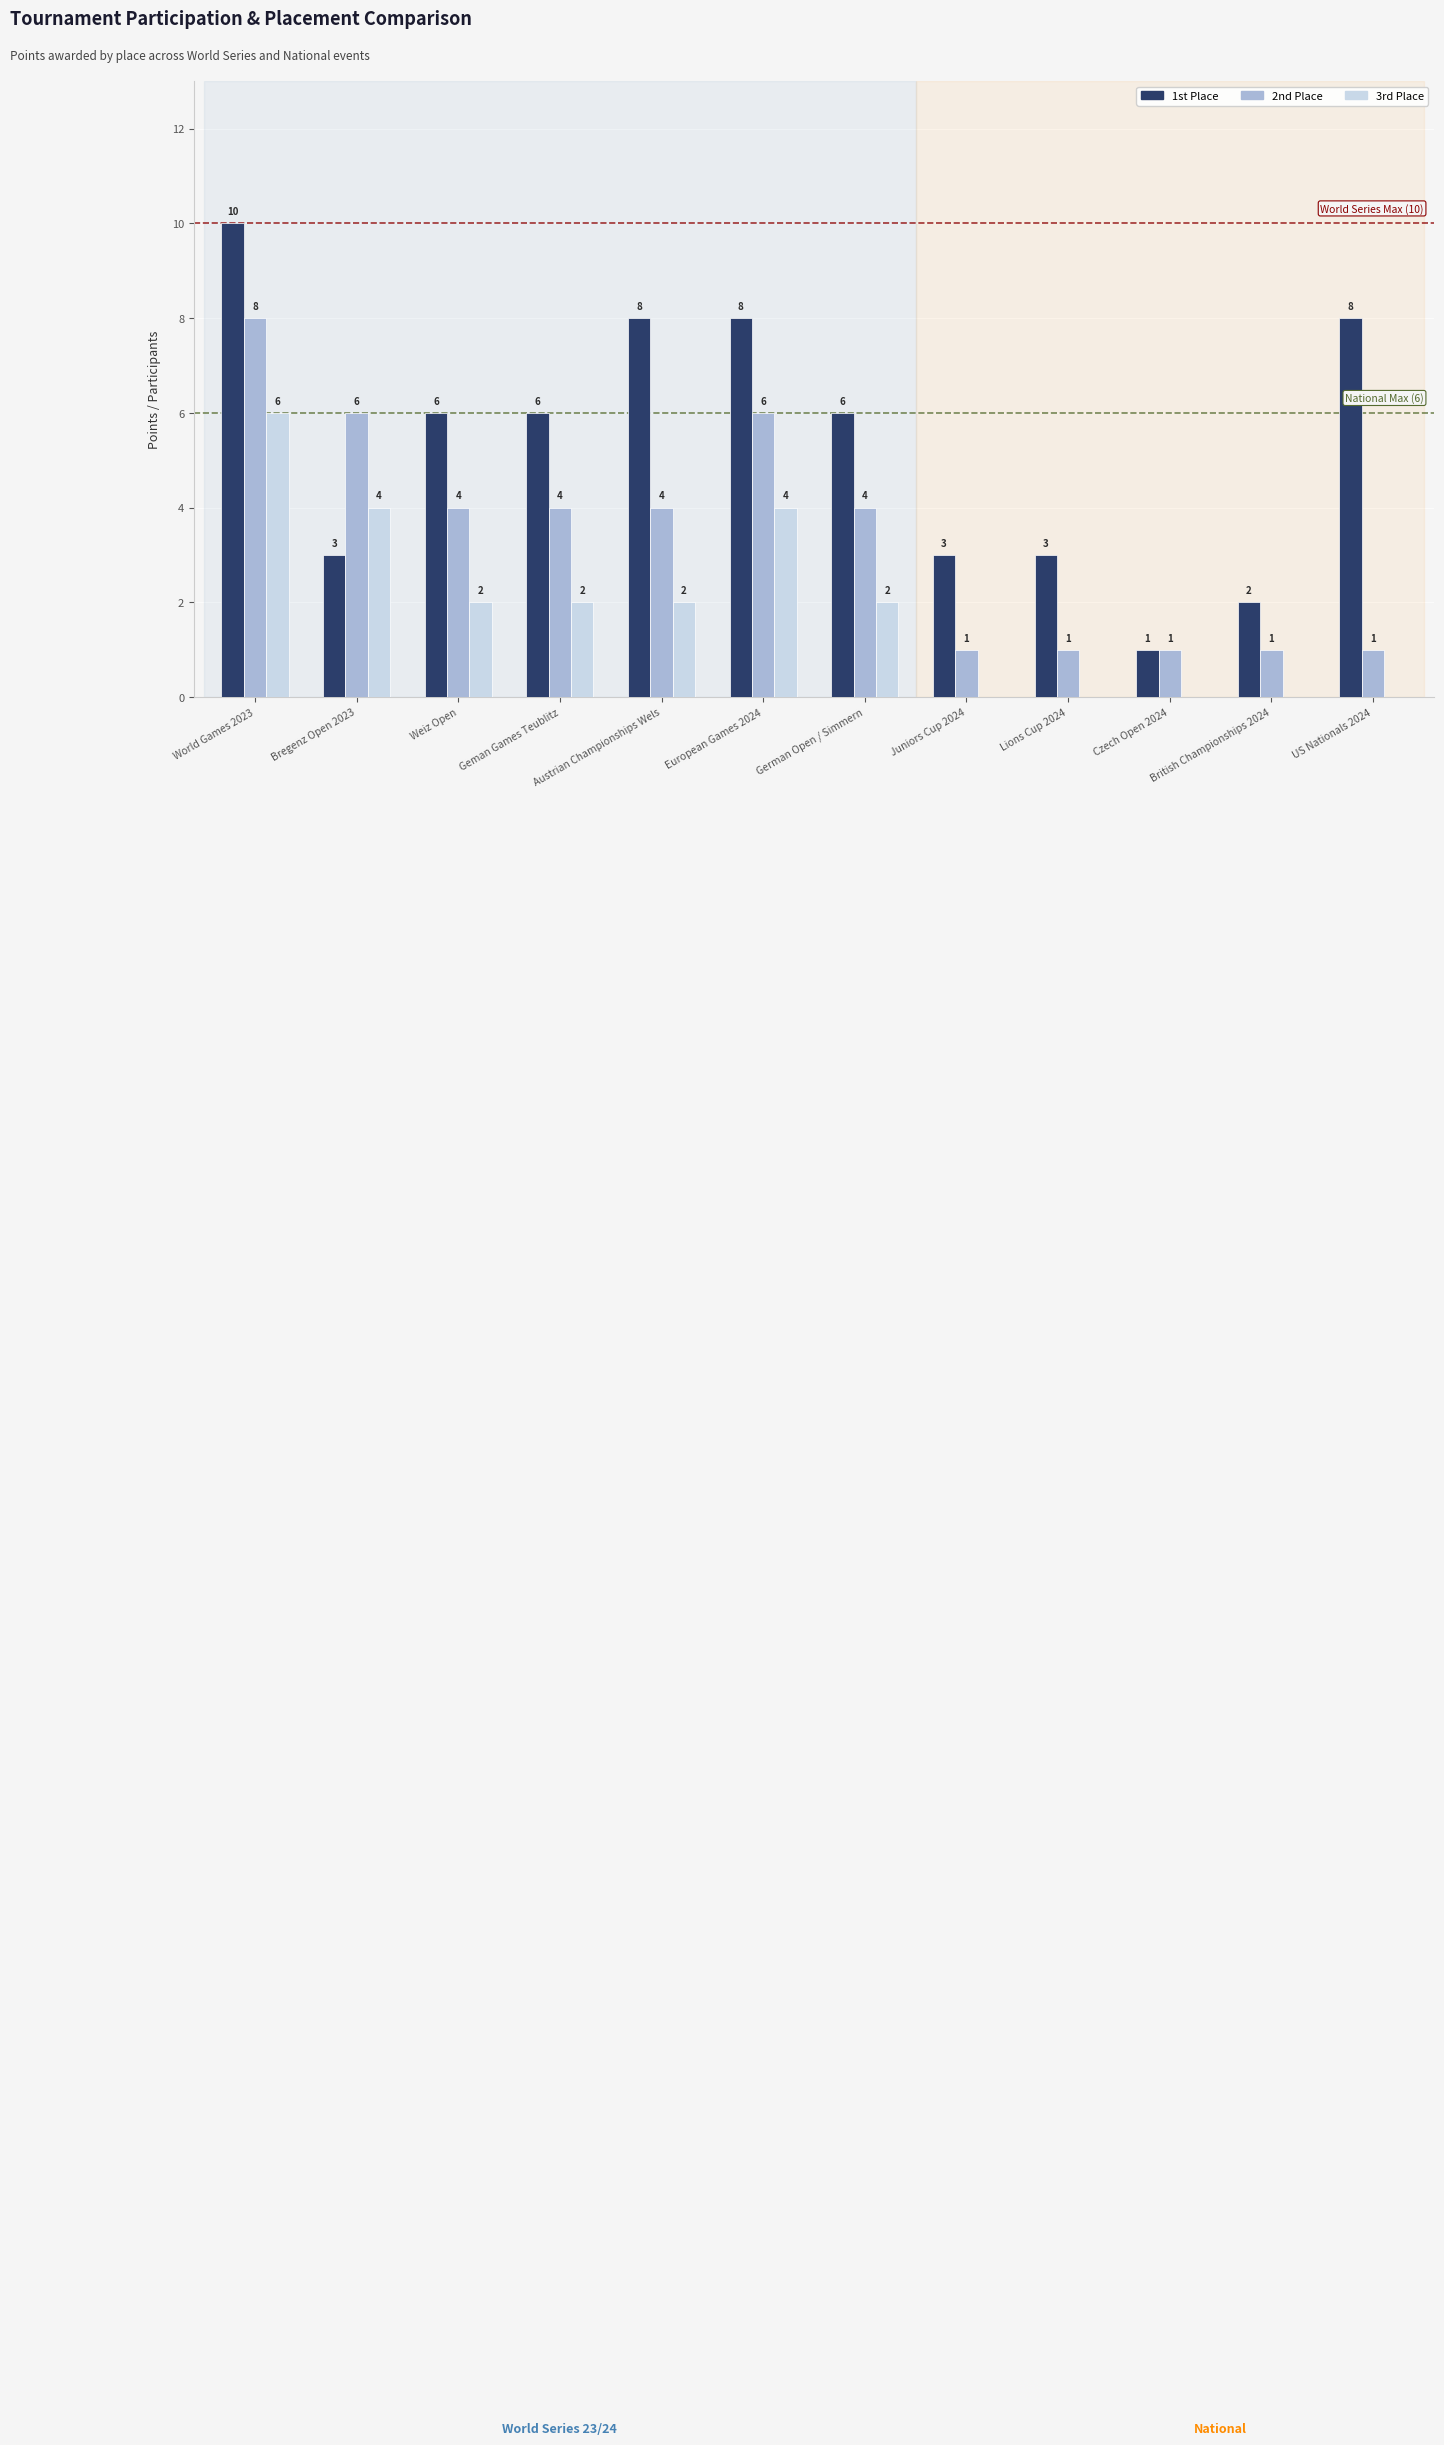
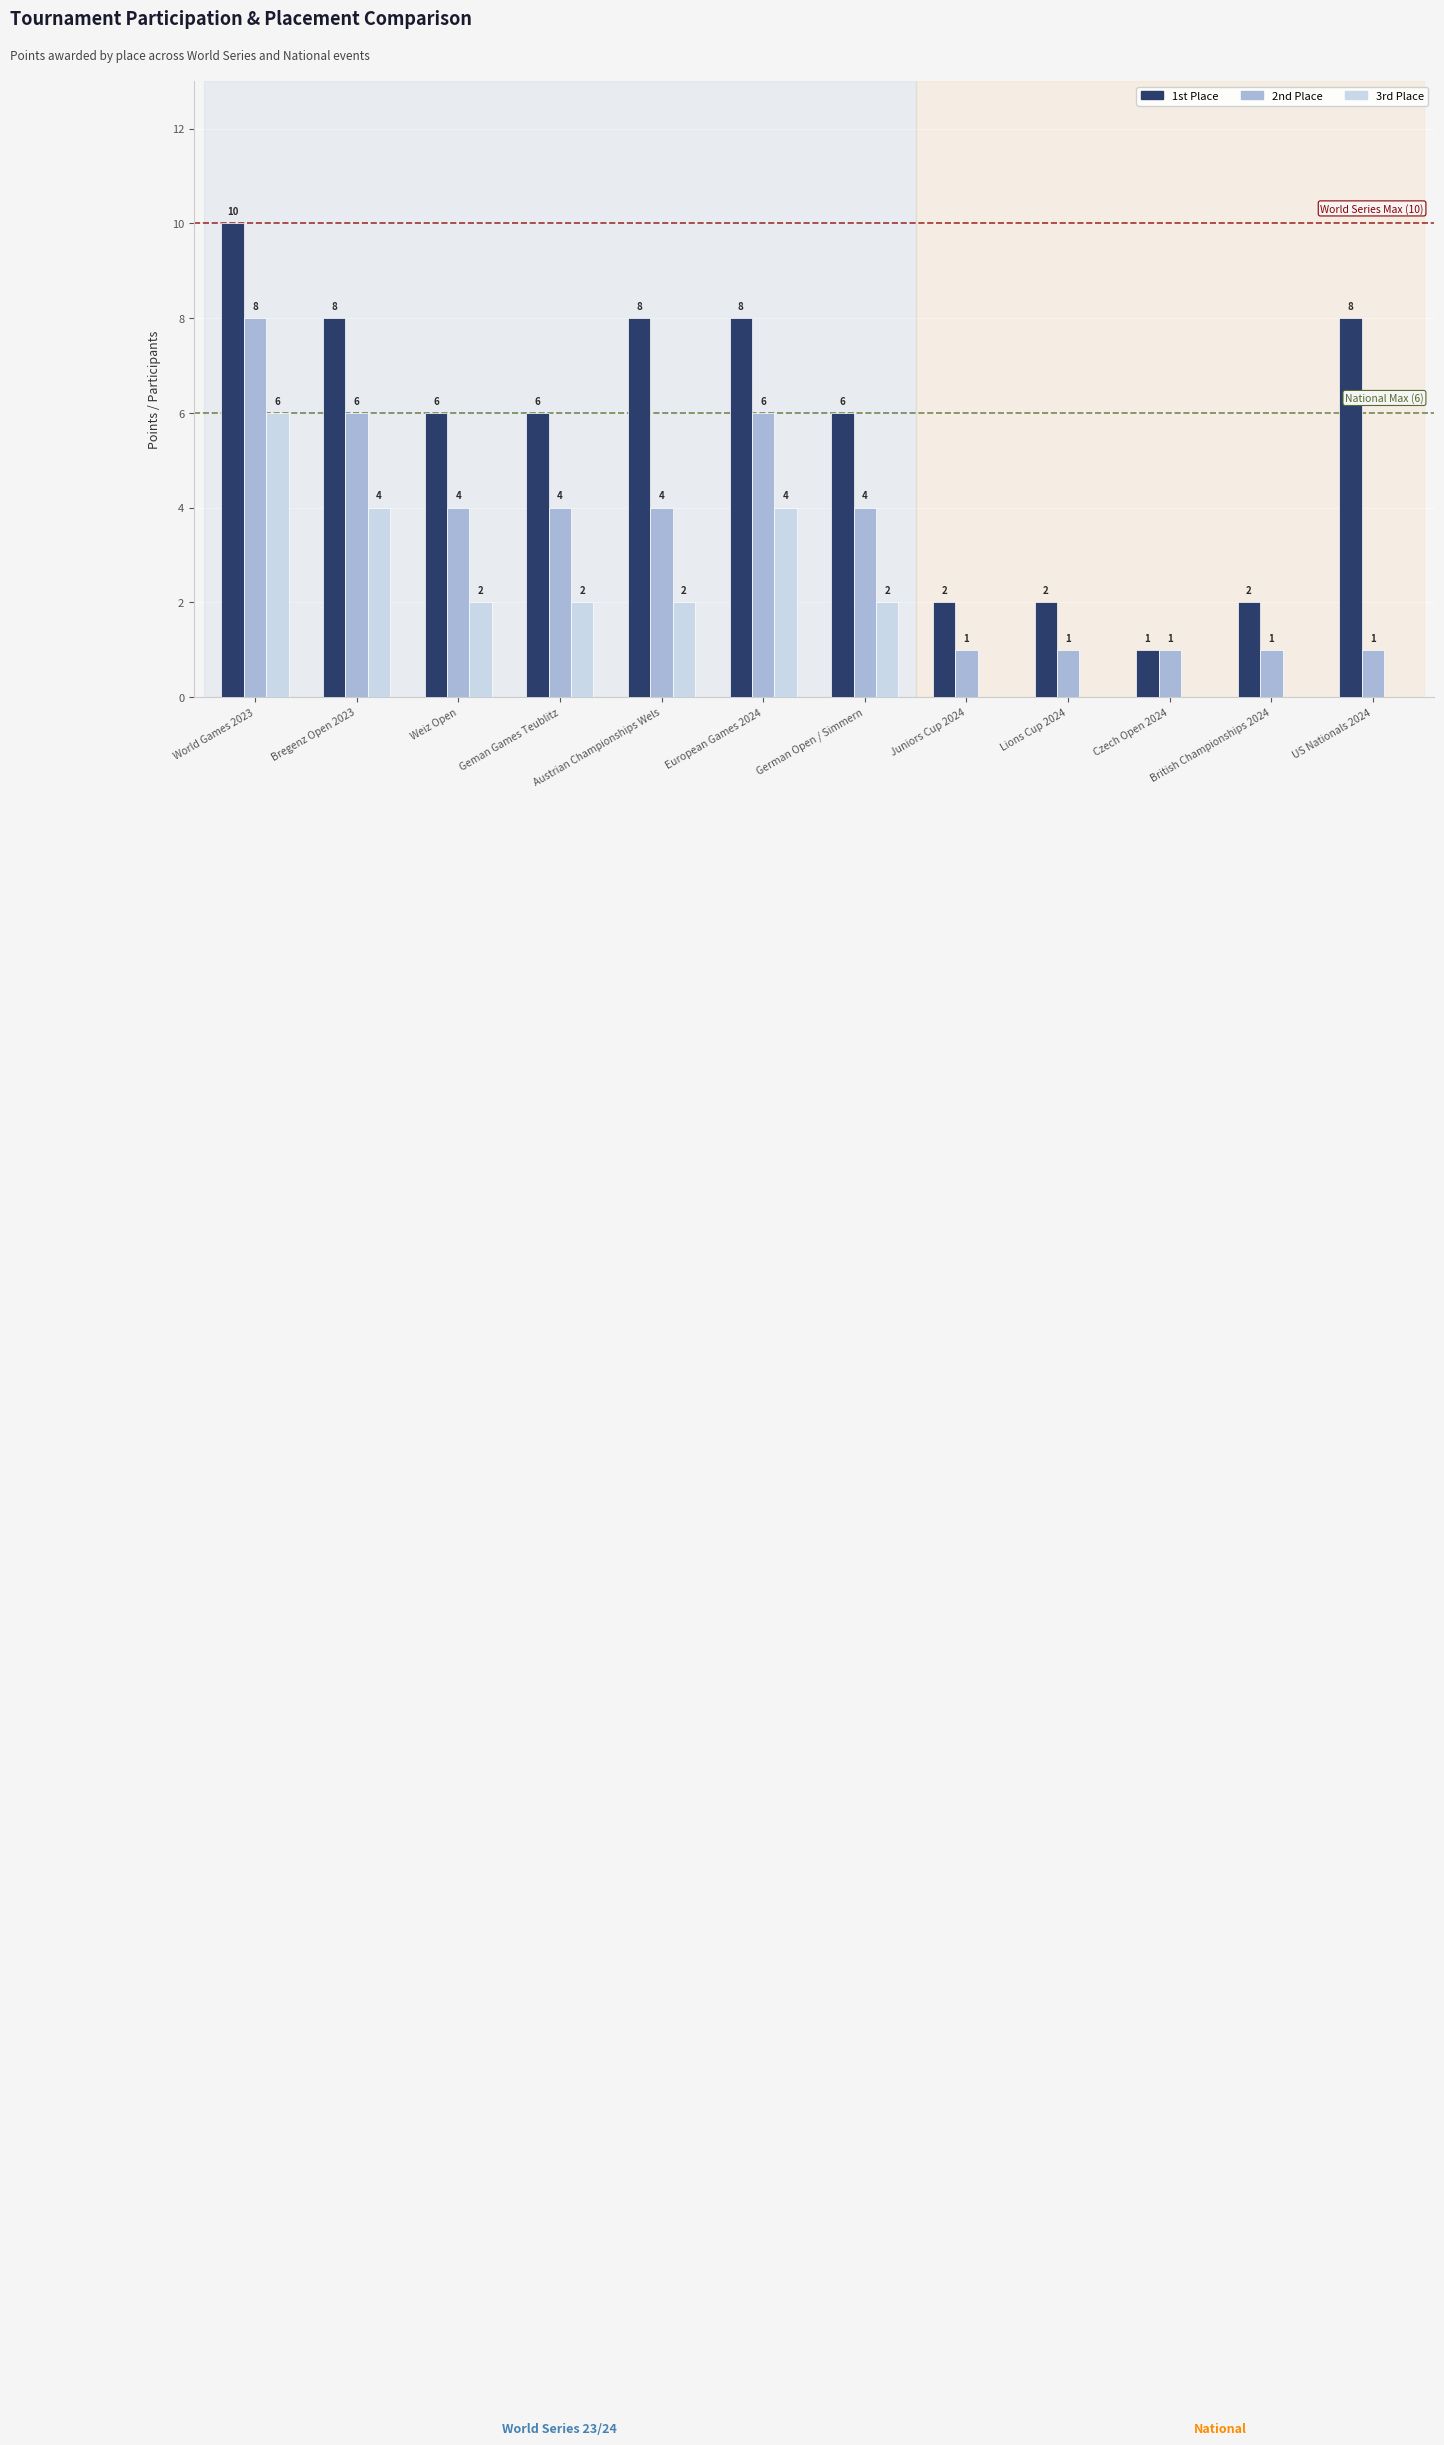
  {
    "1st Place": {
      "World Games 2023": 10,
-     "Bregenz Open 2023": 3,
+     "Bregenz Open 2023": 8,
      "Weiz Open": 6,
      "Geman Games Teublitz": 6,
      "Austrian Championships Wels": 8,
      "European Games 2024": 8,
      "German Open / Simmern": 6,
-     "Juniors Cup 2024": 3,
-     "Lions Cup 2024": 3,
+     "Juniors Cup 2024": 2,
+     "Lions Cup 2024": 2,
      "Czech Open 2024": 1,
      "British Championships 2024": 2,
      "US Nationals 2024": 8
    }
  }
